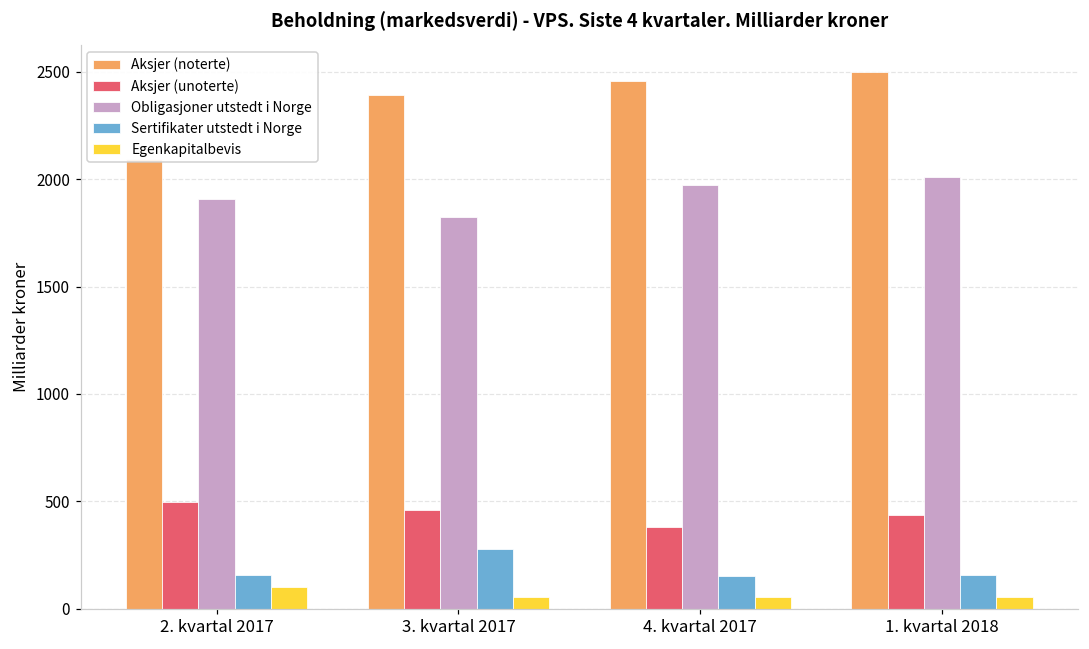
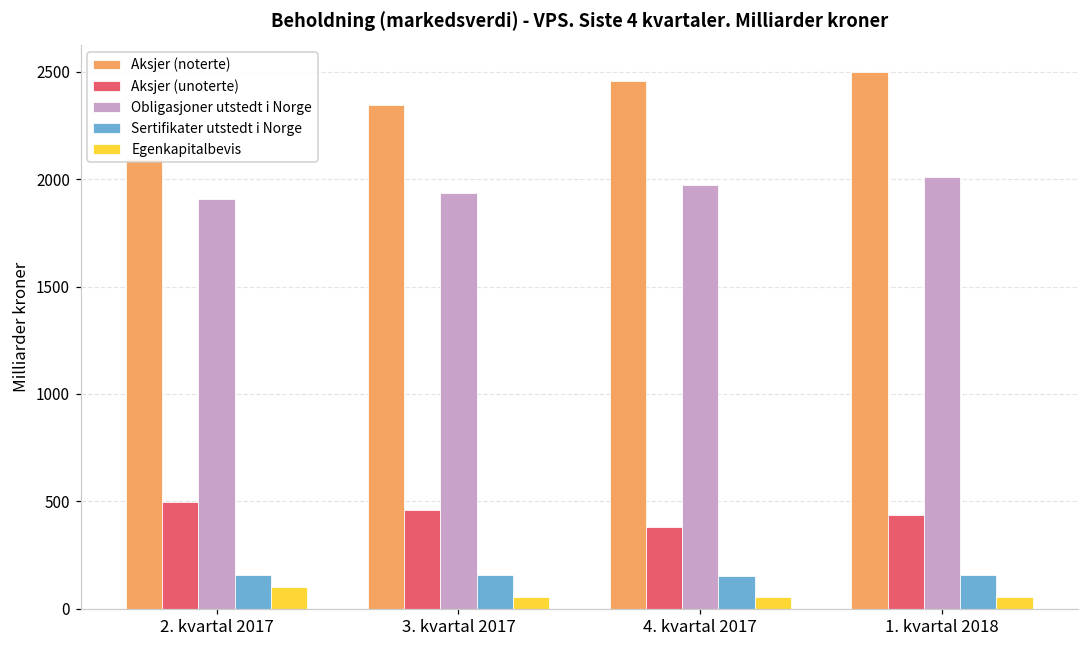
  {
    "Aksjer (noterte)": {
-     "3. kvartal 2017": 2390,
+     "3. kvartal 2017": 2340,
      "4. kvartal 2017": 2460,
      "1. kvartal 2018": 2500
    },
    "Aksjer (unoterte)": {
      "2. kvartal 2017": 500,
      "3. kvartal 2017": 460,
      "4. kvartal 2017": 380,
      "1. kvartal 2018": 440
    },
    "Obligasjoner utstedt i Norge": {
      "2. kvartal 2017": 1910,
-     "3. kvartal 2017": 1820,
+     "3. kvartal 2017": 1940,
      "4. kvartal 2017": 1970,
      "1. kvartal 2018": 2010
    },
    "Sertifikater utstedt i Norge": {
      "2. kvartal 2017": 160,
-     "3. kvartal 2017": 280,
+     "3. kvartal 2017": 160,
      "4. kvartal 2017": 150,
      "1. kvartal 2018": 160
    },
    "Egenkapitalbevis": {
      "2. kvartal 2017": 100,
      "3. kvartal 2017": 50,
      "4. kvartal 2017": 50,
      "1. kvartal 2018": 50
    }
  }
